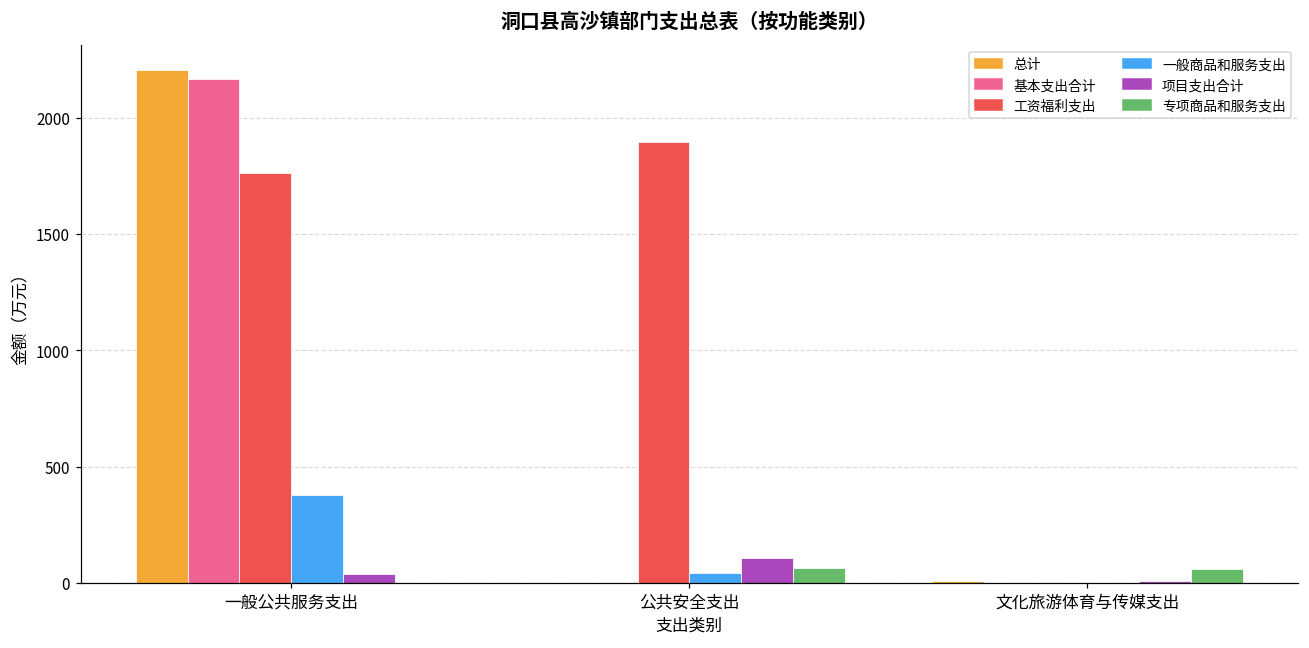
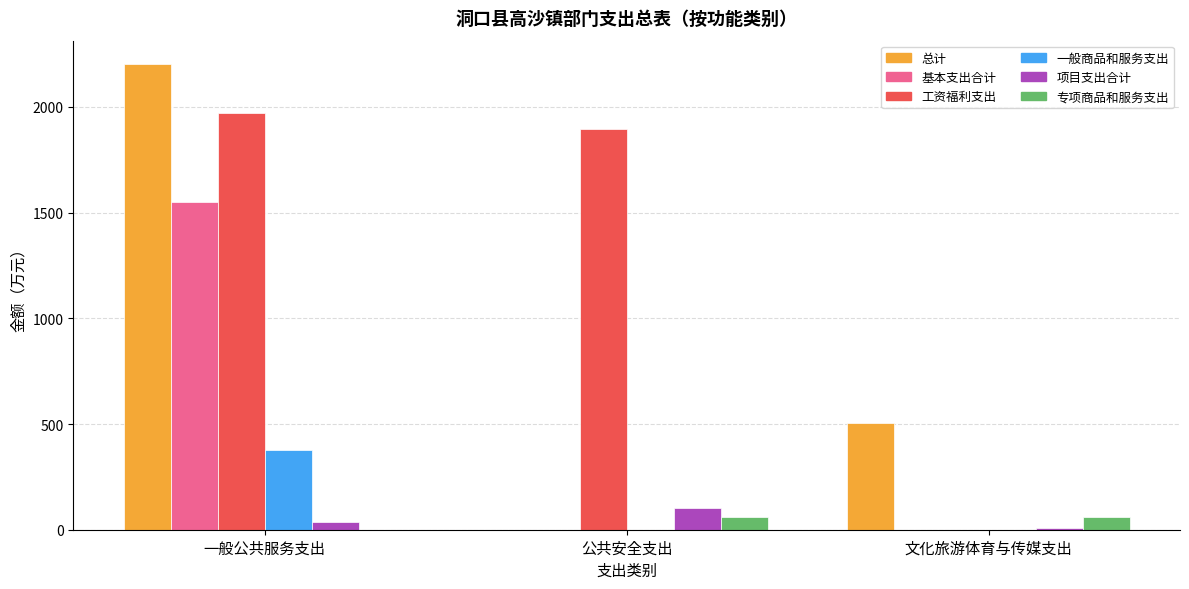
  {
    "总计": {
      "一般公共服务支出": 2200,
-     "文化旅游体育与传媒支出": 10
+     "文化旅游体育与传媒支出": 500
    },
    "基本支出合计": {
-     "一般公共服务支出": 2160,
+     "一般公共服务支出": 1550,
      "公共安全支出": 0,
      "文化旅游体育与传媒支出": 0
    },
    "工资福利支出": {
-     "一般公共服务支出": 1760,
+     "一般公共服务支出": 1970,
      "公共安全支出": 1890,
      "文化旅游体育与传媒支出": 0
    },
    "一般商品和服务支出": {
      "一般公共服务支出": 380,
-     "公共安全支出": 40,
+     "公共安全支出": 0,
      "文化旅游体育与传媒支出": 0
    },
    "项目支出合计": {
      "一般公共服务支出": 40,
      "公共安全支出": 100
    },
    "专项商品和服务支出": {
      "公共安全支出": 60,
      "文化旅游体育与传媒支出": 60
    }
  }
